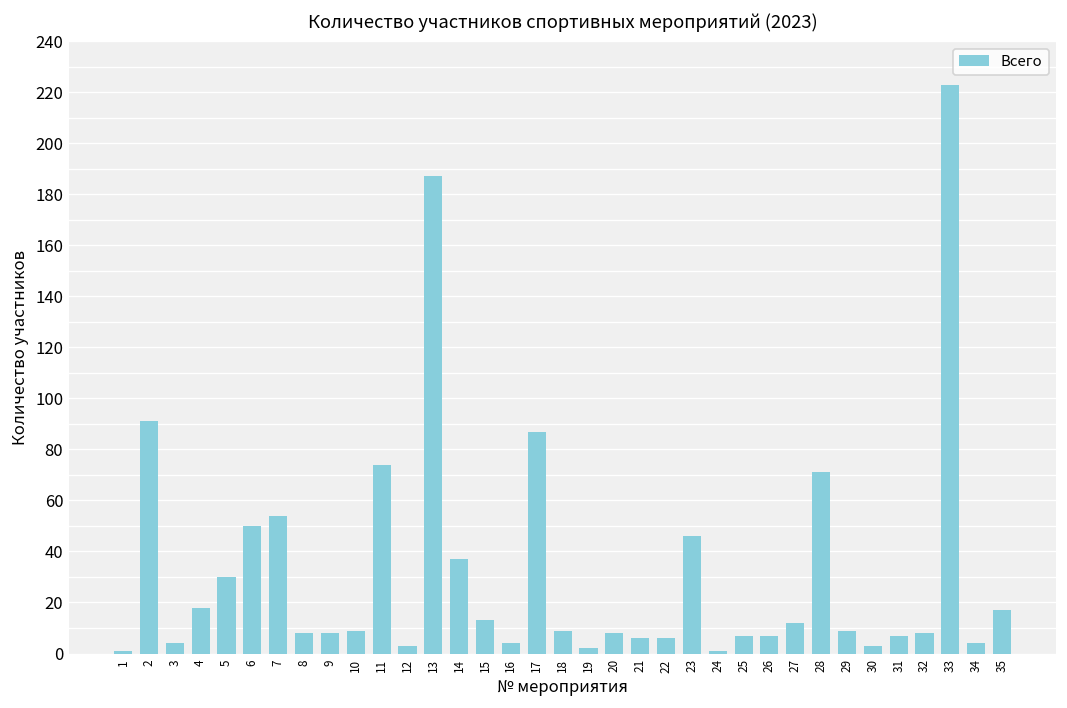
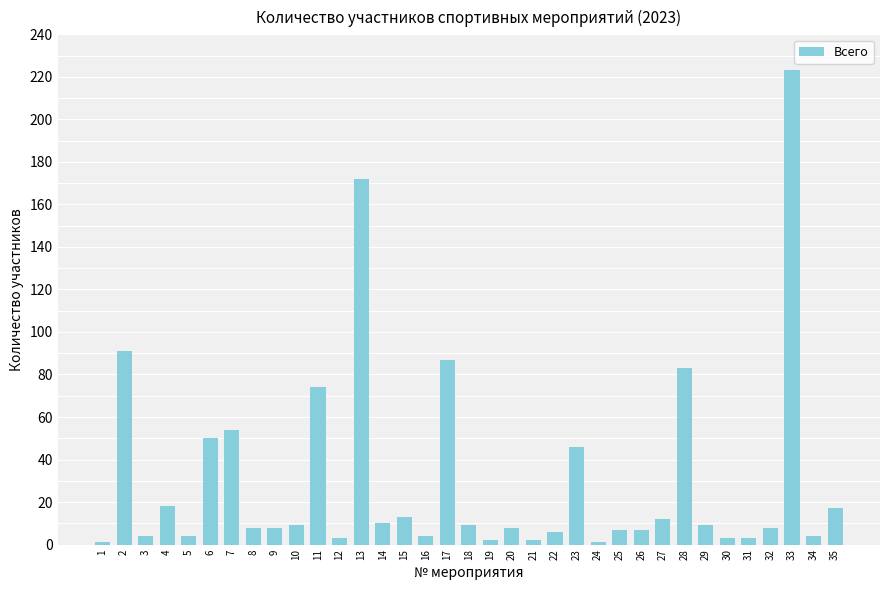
  {
    "2": 91,
    "3": 4,
    "4": 18,
-   "5": 30,
+   "5": 4,
    "6": 50,
    "7": 54,
    "8": 8,
    "9": 8,
    "10": 9,
    "11": 74,
    "12": 3,
-   "13": 187,
-   "14": 37,
+   "13": 172,
+   "14": 10,
    "15": 13,
    "16": 4,
    "17": 87,
    "18": 9,
    "19": 2,
    "20": 8,
-   "21": 6,
+   "21": 2,
    "22": 6,
    "23": 46,
    "25": 7,
    "26": 7,
    "27": 12,
-   "28": 71,
+   "28": 83,
    "29": 9,
    "30": 3,
-   "31": 7,
+   "31": 3,
    "32": 8,
    "33": 223,
    "34": 4,
    "35": 17
  }
